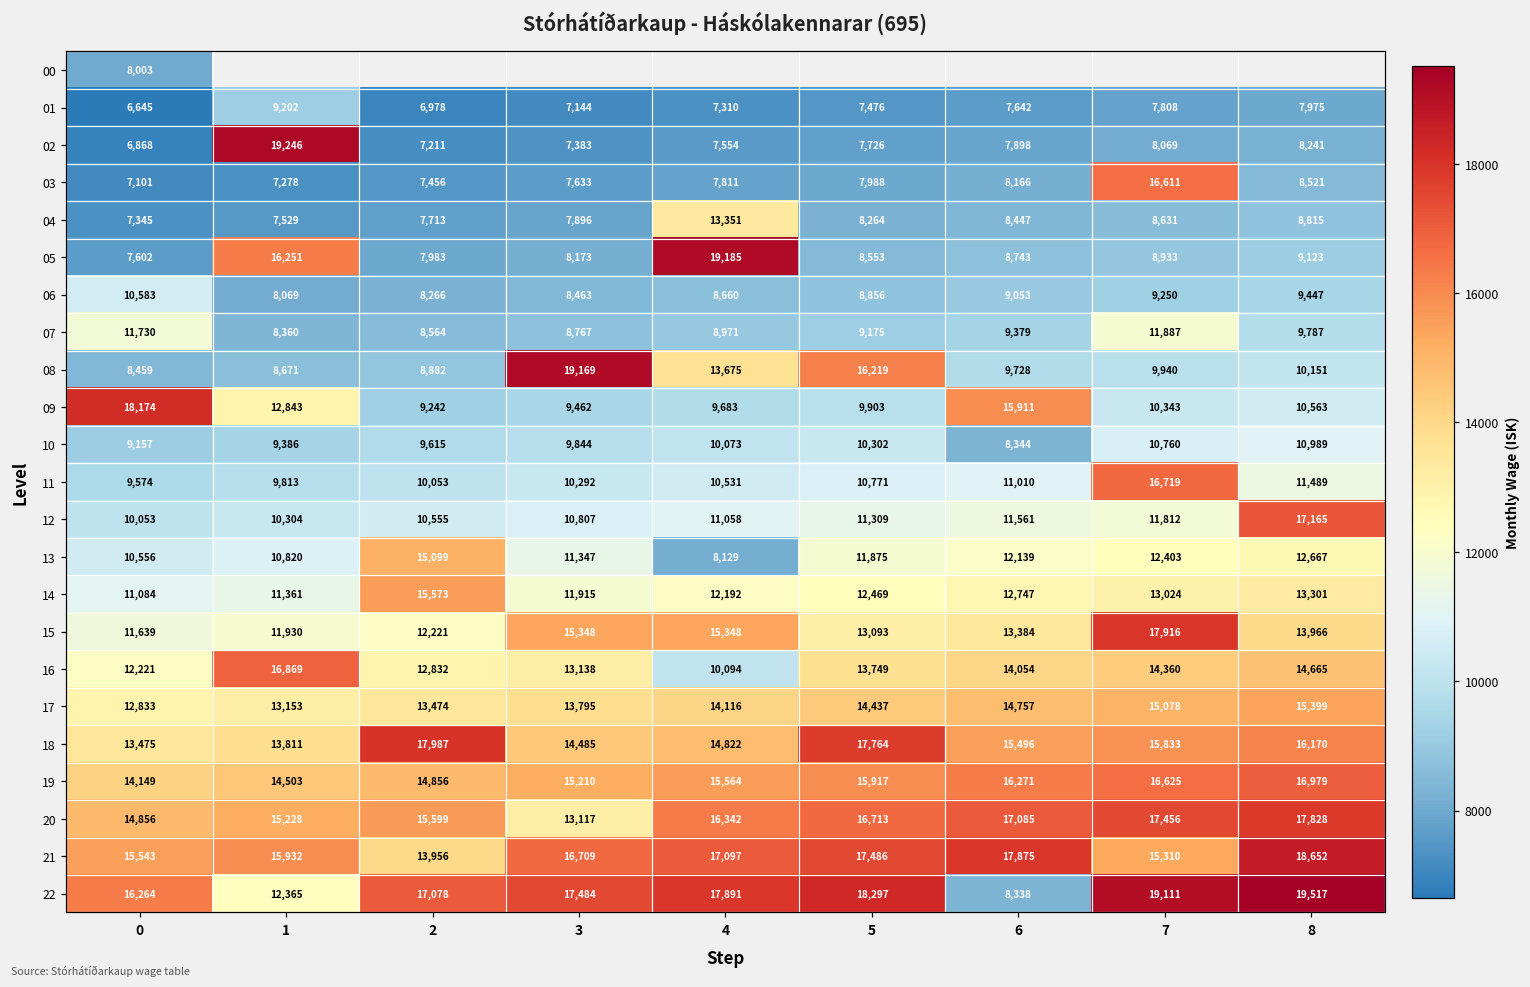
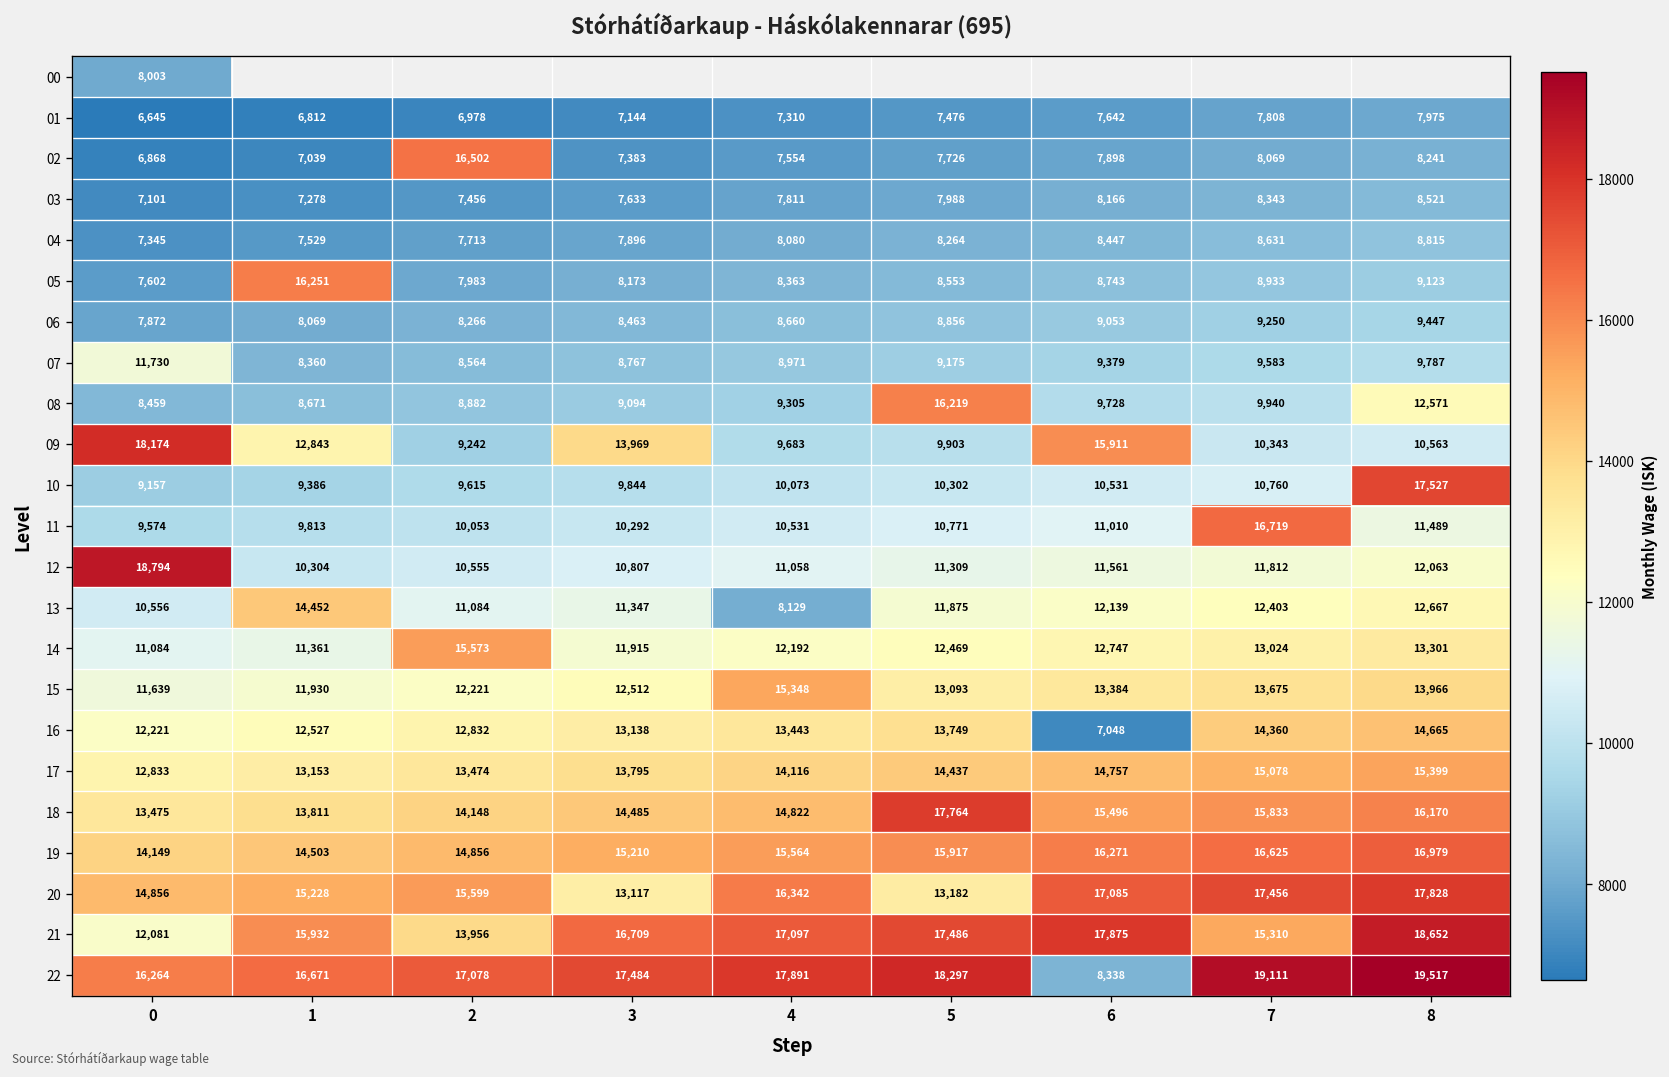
  {
    "00": {
      "0": "8,003"
    },
    "01": {
      "0": "6,645",
-     "1": "9,202",
+     "1": "6,812",
      "2": "6,978",
      "3": "7,144",
      "4": "7,310",
      "5": "7,476",
      "6": "7,642",
      "7": "7,808",
      "8": "7,975"
    },
    "02": {
      "0": "6,868",
-     "1": "19,246",
-     "2": "7,211",
+     "1": "7,039",
+     "2": "16,502",
      "3": "7,383",
      "4": "7,554",
      "5": "7,726",
      "6": "7,898",
      "7": "8,069",
      "8": "8,241"
    },
    "03": {
      "0": "7,101",
      "1": "7,278",
      "2": "7,456",
      "3": "7,633",
      "4": "7,811",
      "5": "7,988",
      "6": "8,166",
-     "7": "16,611",
+     "7": "8,343",
      "8": "8,521"
    },
    "04": {
      "0": "7,345",
      "1": "7,529",
      "2": "7,713",
      "3": "7,896",
-     "4": "13,351",
+     "4": "8,080",
      "5": "8,264",
      "6": "8,447",
      "7": "8,631",
      "8": "8,815"
    },
    "05": {
      "0": "7,602",
      "1": "16,251",
      "2": "7,983",
      "3": "8,173",
-     "4": "19,185",
+     "4": "8,363",
      "5": "8,553",
      "6": "8,743",
      "7": "8,933",
      "8": "9,123"
    },
    "06": {
-     "0": "10,583",
+     "0": "7,872",
      "1": "8,069",
      "2": "8,266",
      "3": "8,463",
      "4": "8,660",
      "5": "8,856",
      "6": "9,053",
      "7": "9,250",
      "8": "9,447"
    },
    "07": {
      "0": "11,730",
      "1": "8,360",
      "2": "8,564",
      "3": "8,767",
      "4": "8,971",
      "5": "9,175",
      "6": "9,379",
-     "7": "11,887",
+     "7": "9,583",
      "8": "9,787"
    },
    "08": {
      "0": "8,459",
      "1": "8,671",
      "2": "8,882",
-     "3": "19,169",
-     "4": "13,675",
+     "3": "9,094",
+     "4": "9,305",
      "5": "16,219",
      "6": "9,728",
      "7": "9,940",
-     "8": "10,151"
+     "8": "12,571"
    },
    "09": {
      "0": "18,174",
      "1": "12,843",
      "2": "9,242",
-     "3": "9,462",
+     "3": "13,969",
      "4": "9,683",
      "5": "9,903",
      "6": "15,911",
      "7": "10,343",
      "8": "10,563"
    },
    "10": {
      "0": "9,157",
      "1": "9,386",
      "2": "9,615",
      "3": "9,844",
      "4": "10,073",
      "5": "10,302",
-     "6": "8,344",
+     "6": "10,531",
      "7": "10,760",
-     "8": "10,989"
+     "8": "17,527"
    },
    "11": {
      "0": "9,574",
      "1": "9,813",
      "2": "10,053",
      "3": "10,292",
      "4": "10,531",
      "5": "10,771",
      "6": "11,010",
      "7": "16,719",
      "8": "11,489"
    },
    "12": {
-     "0": "10,053",
+     "0": "18,794",
      "1": "10,304",
      "2": "10,555",
      "3": "10,807",
      "4": "11,058",
      "5": "11,309",
      "6": "11,561",
      "7": "11,812",
-     "8": "17,165"
+     "8": "12,063"
    },
    "13": {
      "0": "10,556",
-     "1": "10,820",
-     "2": "15,099",
+     "1": "14,452",
+     "2": "11,084",
      "3": "11,347",
      "4": "8,129",
      "5": "11,875",
      "6": "12,139",
      "7": "12,403",
      "8": "12,667"
    },
    "14": {
      "0": "11,084",
      "1": "11,361",
      "2": "15,573",
      "3": "11,915",
      "4": "12,192",
      "5": "12,469",
      "6": "12,747",
      "7": "13,024",
      "8": "13,301"
    },
    "15": {
      "0": "11,639",
      "1": "11,930",
      "2": "12,221",
-     "3": "15,348",
+     "3": "12,512",
      "4": "15,348",
      "5": "13,093",
      "6": "13,384",
-     "7": "17,916",
+     "7": "13,675",
      "8": "13,966"
    },
    "16": {
      "0": "12,221",
-     "1": "16,869",
+     "1": "12,527",
      "2": "12,832",
      "3": "13,138",
-     "4": "10,094",
+     "4": "13,443",
      "5": "13,749",
-     "6": "14,054",
+     "6": "7,048",
      "7": "14,360",
      "8": "14,665"
    },
    "17": {
      "0": "12,833",
      "1": "13,153",
      "2": "13,474",
      "3": "13,795",
      "4": "14,116",
      "5": "14,437",
      "6": "14,757",
      "7": "15,078",
      "8": "15,399"
    },
    "18": {
      "0": "13,475",
      "1": "13,811",
-     "2": "17,987",
+     "2": "14,148",
      "3": "14,485",
      "4": "14,822",
      "5": "17,764",
      "6": "15,496",
      "7": "15,833",
      "8": "16,170"
    },
    "19": {
      "0": "14,149",
      "1": "14,503",
      "2": "14,856",
      "3": "15,210",
      "4": "15,564",
      "5": "15,917",
      "6": "16,271",
      "7": "16,625",
      "8": "16,979"
    },
    "20": {
      "0": "14,856",
      "1": "15,228",
      "2": "15,599",
      "3": "13,117",
      "4": "16,342",
-     "5": "16,713",
+     "5": "13,182",
      "6": "17,085",
      "7": "17,456",
      "8": "17,828"
    },
    "21": {
-     "0": "15,543",
+     "0": "12,081",
      "1": "15,932",
      "2": "13,956",
      "3": "16,709",
      "4": "17,097",
      "5": "17,486",
      "6": "17,875",
      "7": "15,310",
      "8": "18,652"
    },
    "22": {
      "0": "16,264",
-     "1": "12,365",
+     "1": "16,671",
      "2": "17,078",
      "3": "17,484",
      "4": "17,891",
      "5": "18,297",
      "6": "8,338",
      "7": "19,111",
      "8": "19,517"
    }
  }
